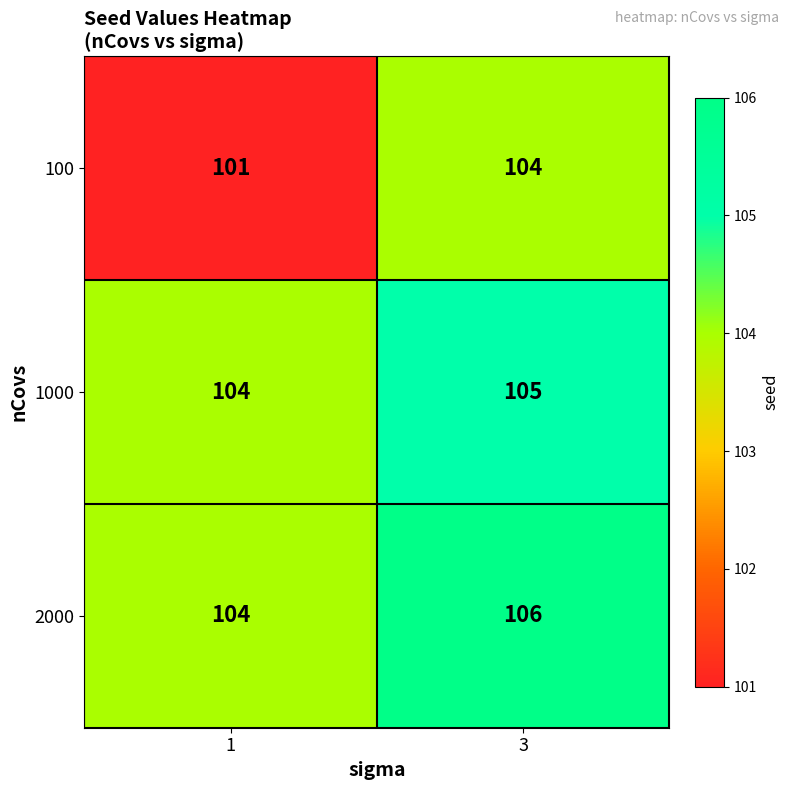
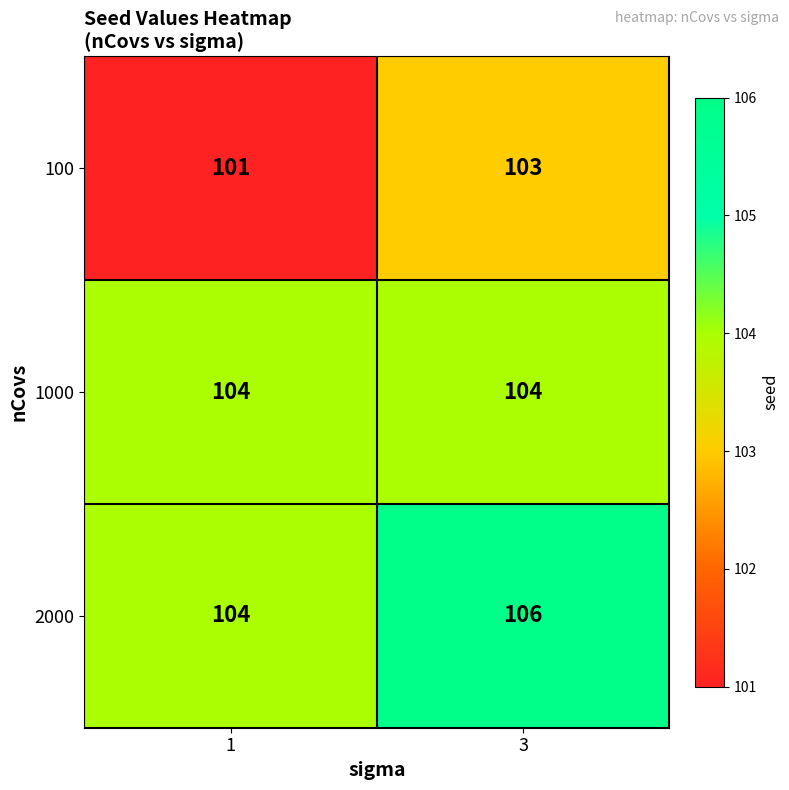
  {
    "100": {
      "1": 101,
-     "3": 104
+     "3": 103
    },
    "1000": {
      "1": 104,
-     "3": 105
+     "3": 104
    },
    "2000": {
      "1": 104,
      "3": 106
    }
  }
